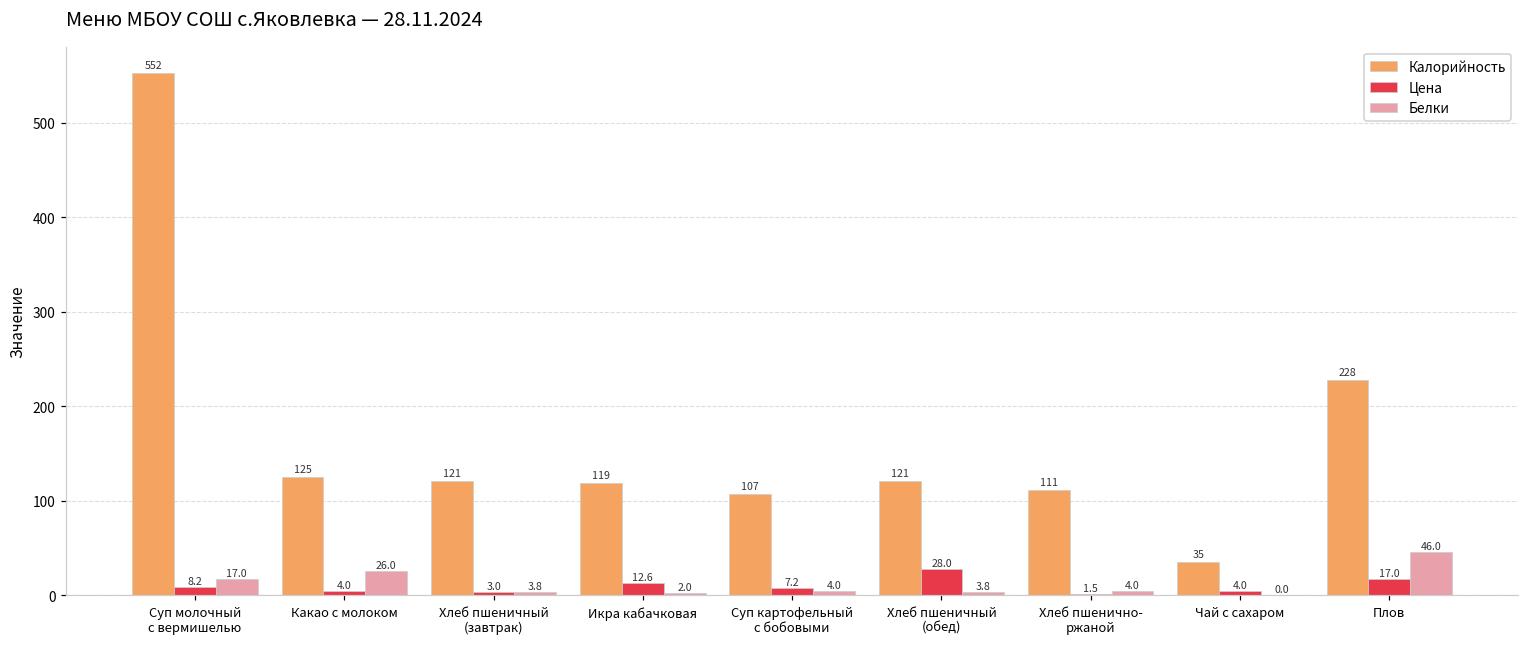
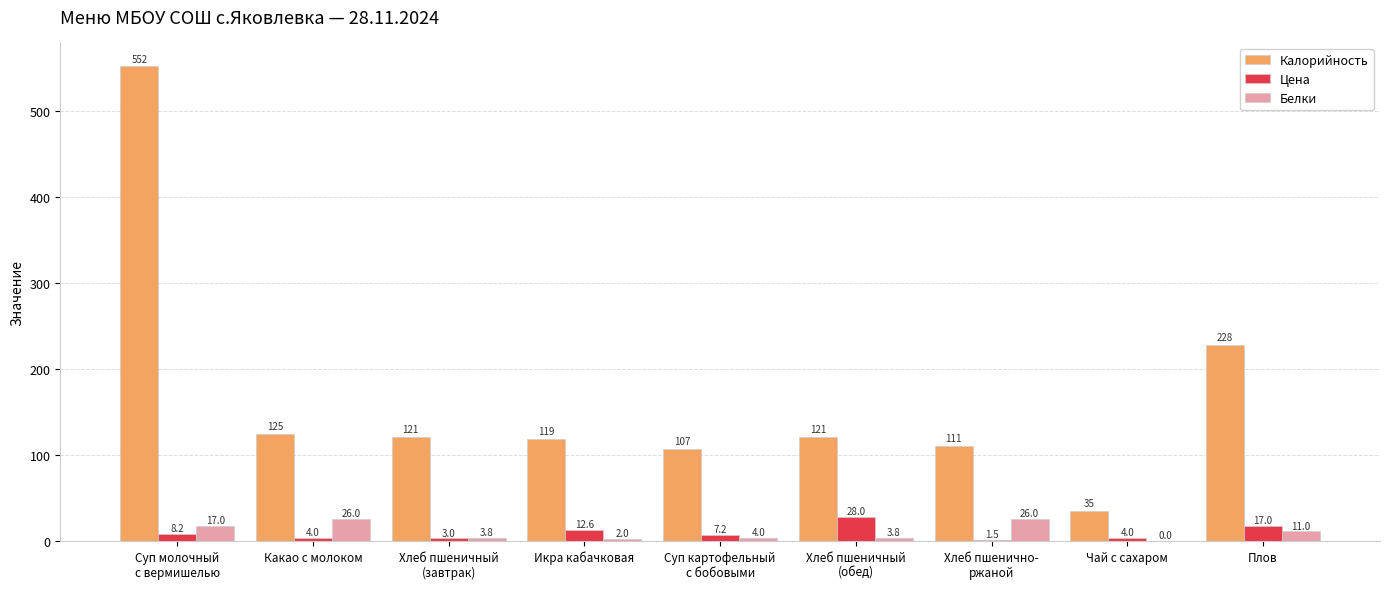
  {
    "Калорийность": {
      "Суп молочный с вермишелью": 552,
      "Какао с молоком": 125,
      "Хлеб пшеничный (завтрак)": 121,
      "Икра кабачковая": 119,
      "Суп картофельный с бобовыми": 107,
      "Хлеб пшеничный (обед)": 121,
      "Хлеб пшенично- ржаной": 111,
      "Чай с сахаром": 35,
      "Плов": 228
    },
    "Цена": {
      "Суп молочный с вермишелью": 8.2,
      "Какао с молоком": 4.0,
      "Хлеб пшеничный (завтрак)": 3.0,
      "Икра кабачковая": 12.6,
      "Суп картофельный с бобовыми": 7.2,
      "Хлеб пшеничный (обед)": 28.0,
      "Хлеб пшенично- ржаной": 1.5,
      "Чай с сахаром": 4.0,
      "Плов": 17.0
    },
    "Белки": {
      "Суп молочный с вермишелью": 17.0,
      "Какао с молоком": 26.0,
      "Хлеб пшеничный (завтрак)": 3.8,
      "Икра кабачковая": 2.0,
      "Суп картофельный с бобовыми": 4.0,
      "Хлеб пшеничный (обед)": 3.8,
-     "Хлеб пшенично- ржаной": 4.0,
+     "Хлеб пшенично- ржаной": 26.0,
      "Чай с сахаром": 0.0,
-     "Плов": 46.0
+     "Плов": 11.0
    }
  }
